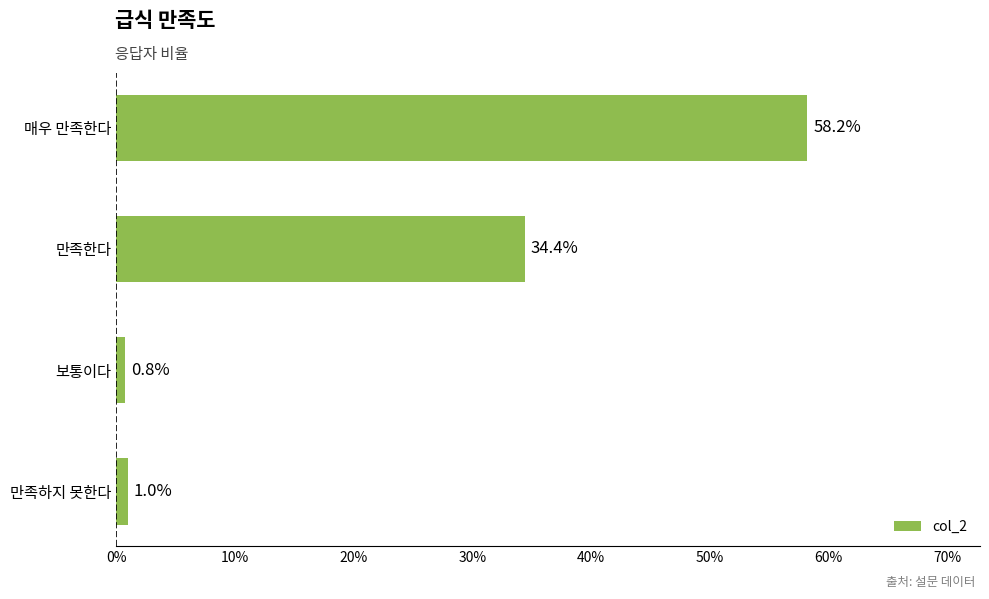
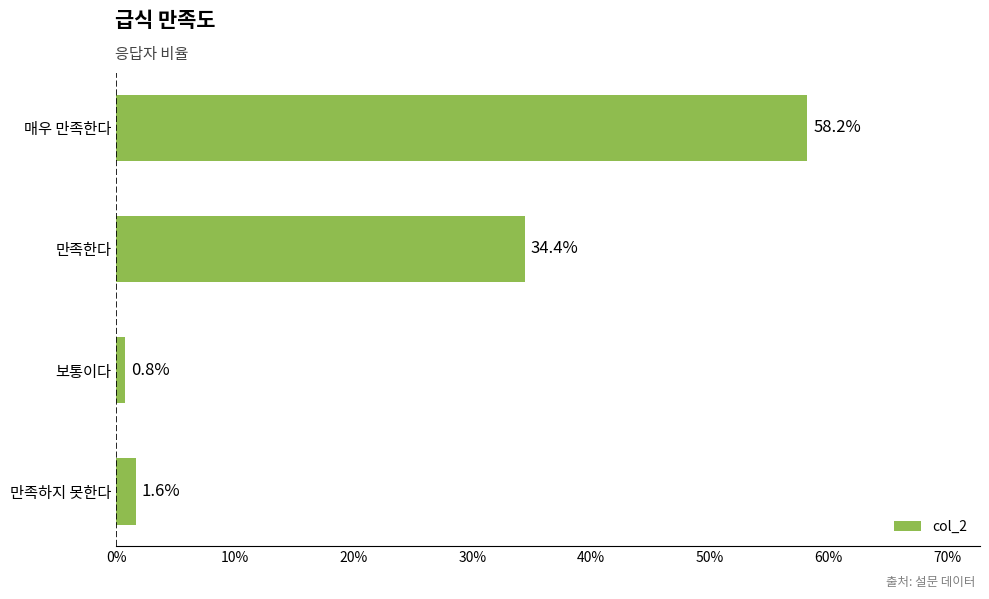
  {
    "매우 만족한다": "58.2%",
    "만족한다": "34.4%",
    "보통이다": "0.8%",
-   "만족하지 못한다": "1.0%"
+   "만족하지 못한다": "1.6%"
  }
